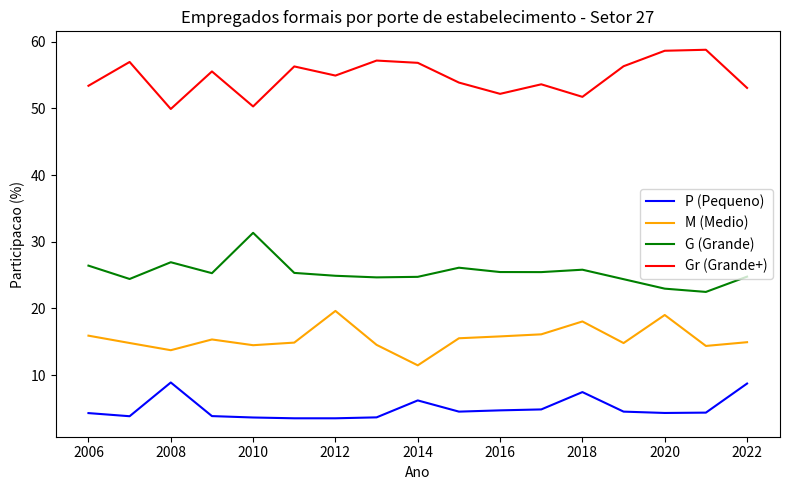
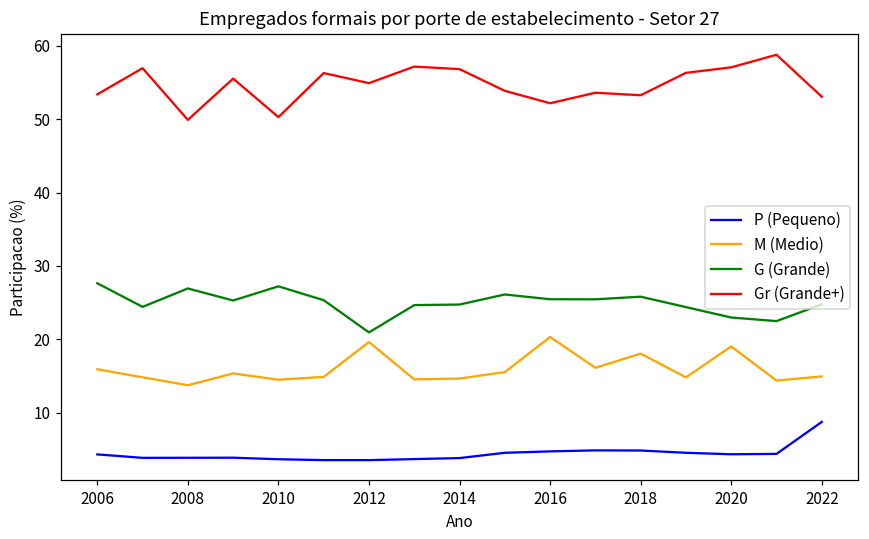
  {
    "P (Pequeno)": {
      "2006": 4,
-     "2008": 9,
+     "2008": 4,
      "2010": 4,
      "2012": 4,
-     "2014": 6,
+     "2014": 4,
      "2016": 5,
-     "2018": 7,
+     "2018": 5,
      "2020": 4,
      "2022": 9
    },
    "M (Medio)": {
      "2006": 16,
      "2008": 14,
      "2010": 14,
      "2012": 20,
-     "2014": 11,
-     "2016": 16,
+     "2014": 15,
+     "2016": 20,
      "2018": 18,
      "2020": 19,
      "2022": 15
    },
    "G (Grande)": {
-     "2006": 26,
+     "2006": 28,
      "2008": 27,
-     "2010": 31,
-     "2012": 25,
+     "2010": 27,
+     "2012": 21,
      "2014": 25,
      "2016": 25,
      "2018": 26,
      "2020": 23
    },
    "Gr (Grande+)": {
      "2006": 53,
      "2008": 50,
      "2010": 50,
      "2012": 55,
      "2014": 57,
      "2016": 52,
-     "2018": 52,
-     "2020": 59,
+     "2018": 53,
+     "2020": 57,
      "2022": 53
    }
  }
